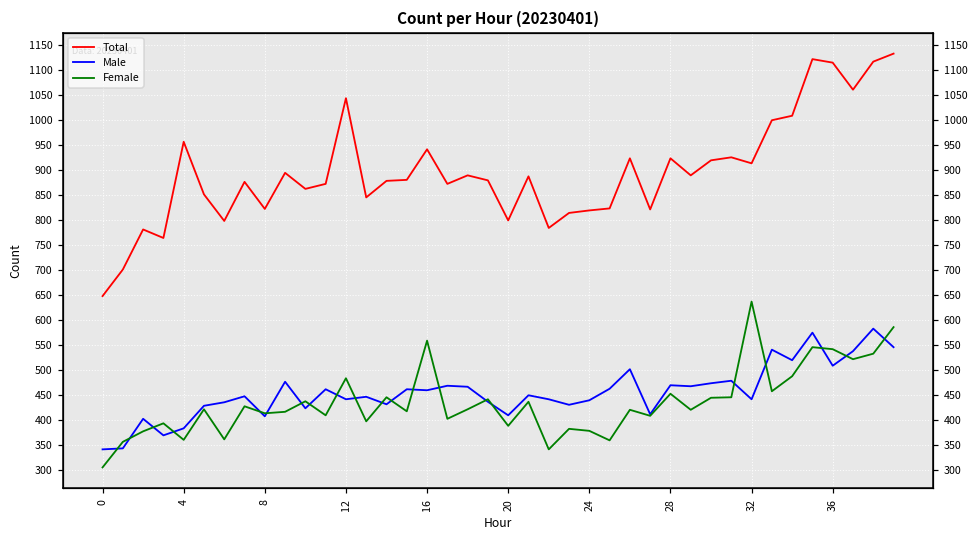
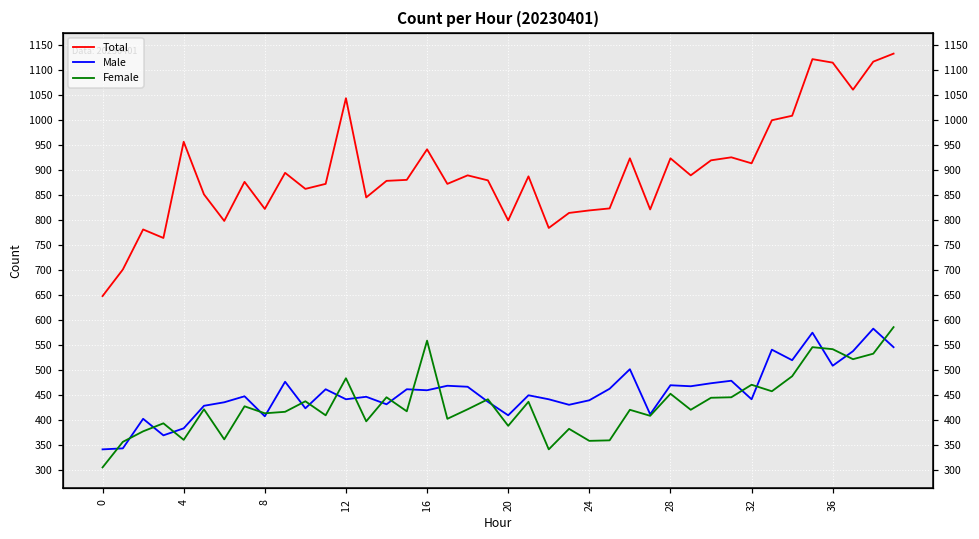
  {
    "Total": {
      "0": 650,
      "4": 960,
      "8": 820,
      "12": 1040,
      "16": 940,
      "20": 800,
      "24": 820,
      "28": 920,
      "32": 910,
      "36": 1110
    },
    "Male": {
      "0": 340,
      "4": 380,
      "8": 410,
      "12": 440,
      "16": 460,
      "20": 410,
      "24": 440,
      "28": 470,
      "32": 440,
      "36": 510
    },
    "Female": {
      "0": 310,
      "4": 360,
      "8": 410,
      "12": 480,
      "16": 560,
      "20": 390,
-     "24": 380,
+     "24": 360,
      "28": 450,
-     "32": 640,
+     "32": 470,
      "36": 540
    }
  }
